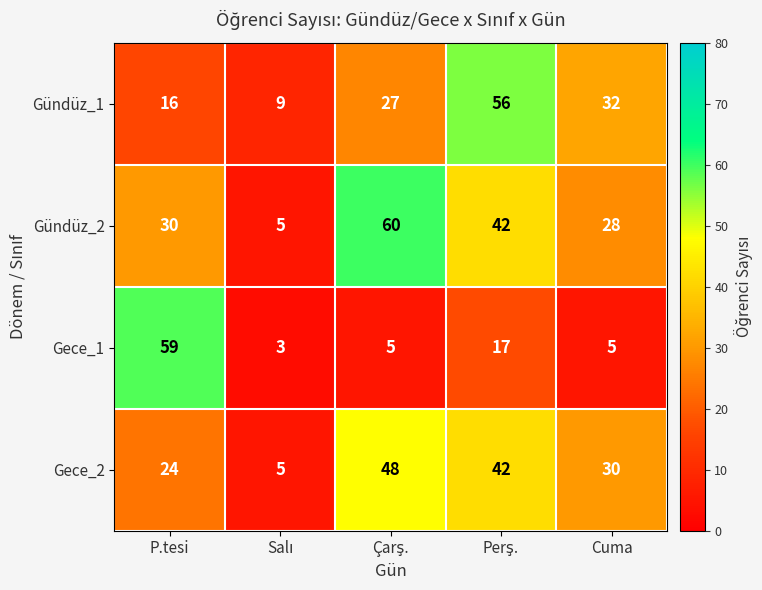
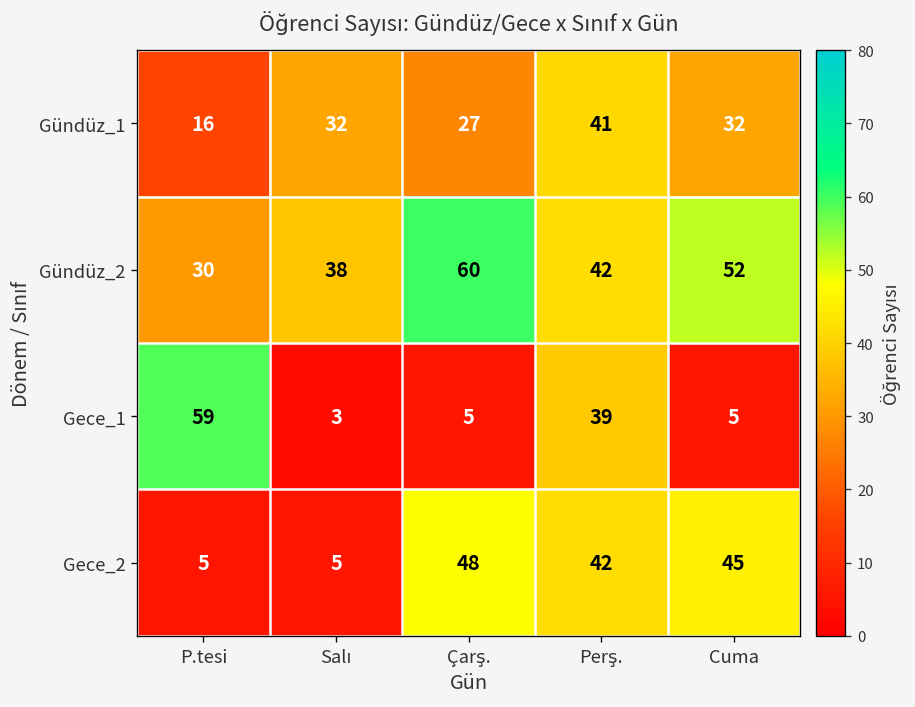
  {
    "Gündüz_1": {
      "P.tesi": 16,
-     "Salı": 9,
+     "Salı": 32,
      "Çarş.": 27,
-     "Perş.": 56,
+     "Perş.": 41,
      "Cuma": 32
    },
    "Gündüz_2": {
      "P.tesi": 30,
-     "Salı": 5,
+     "Salı": 38,
      "Çarş.": 60,
      "Perş.": 42,
-     "Cuma": 28
+     "Cuma": 52
    },
    "Gece_1": {
      "P.tesi": 59,
      "Salı": 3,
      "Çarş.": 5,
-     "Perş.": 17,
+     "Perş.": 39,
      "Cuma": 5
    },
    "Gece_2": {
-     "P.tesi": 24,
+     "P.tesi": 5,
      "Salı": 5,
      "Çarş.": 48,
      "Perş.": 42,
-     "Cuma": 30
+     "Cuma": 45
    }
  }
